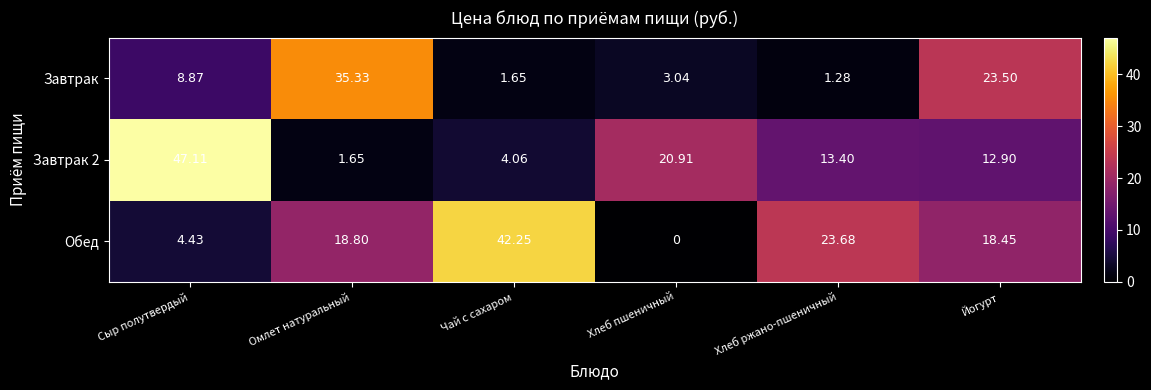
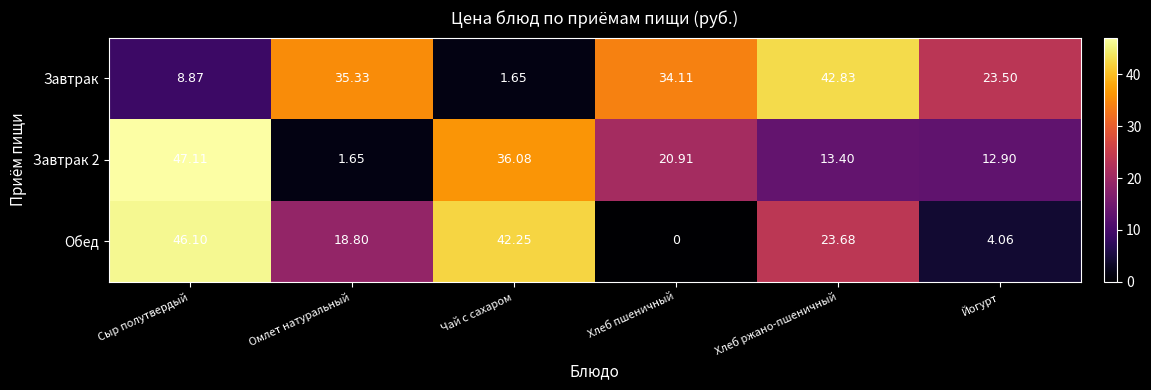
  {
    "Завтрак": {
      "Сыр полутвердый": 8.87,
      "Омлет натуральный": 35.33,
      "Чай с сахаром": 1.65,
-     "Хлеб пшеничный": 3.04,
-     "Хлеб ржано-пшеничный": 1.28,
+     "Хлеб пшеничный": 34.11,
+     "Хлеб ржано-пшеничный": 42.83,
      "Йогурт": 23.50
    },
    "Завтрак 2": {
      "Сыр полутвердый": 47.11,
      "Омлет натуральный": 1.65,
-     "Чай с сахаром": 4.06,
+     "Чай с сахаром": 36.08,
      "Хлеб пшеничный": 20.91,
      "Хлеб ржано-пшеничный": 13.40,
      "Йогурт": 12.90
    },
    "Обед": {
-     "Сыр полутвердый": 4.43,
+     "Сыр полутвердый": 46.10,
      "Омлет натуральный": 18.80,
      "Чай с сахаром": 42.25,
      "Хлеб пшеничный": 0,
      "Хлеб ржано-пшеничный": 23.68,
-     "Йогурт": 18.45
+     "Йогурт": 4.06
    }
  }
